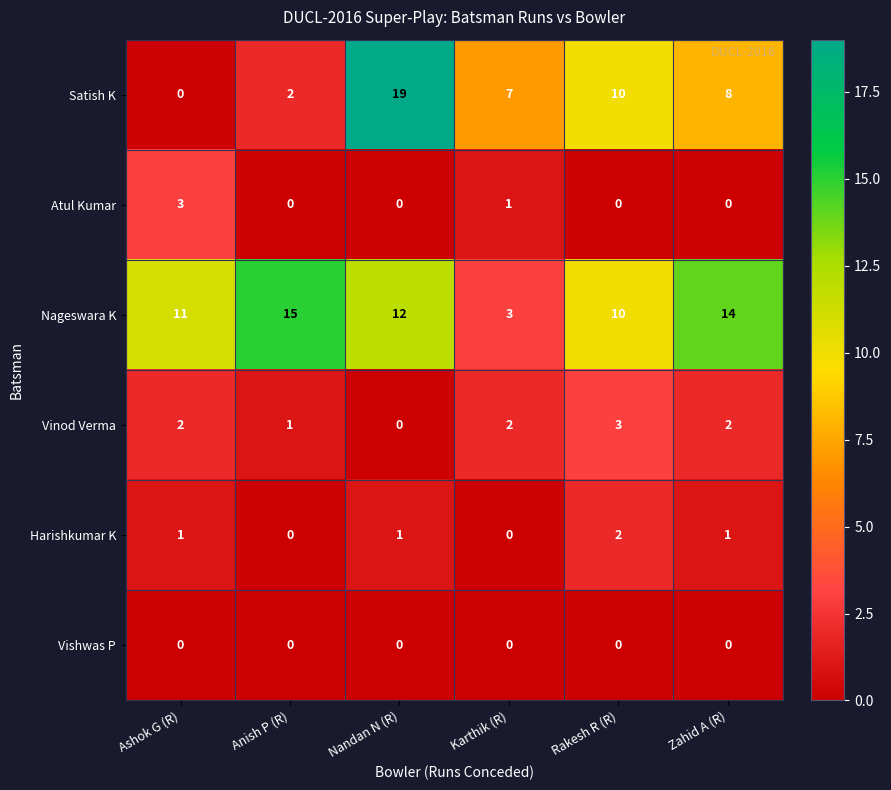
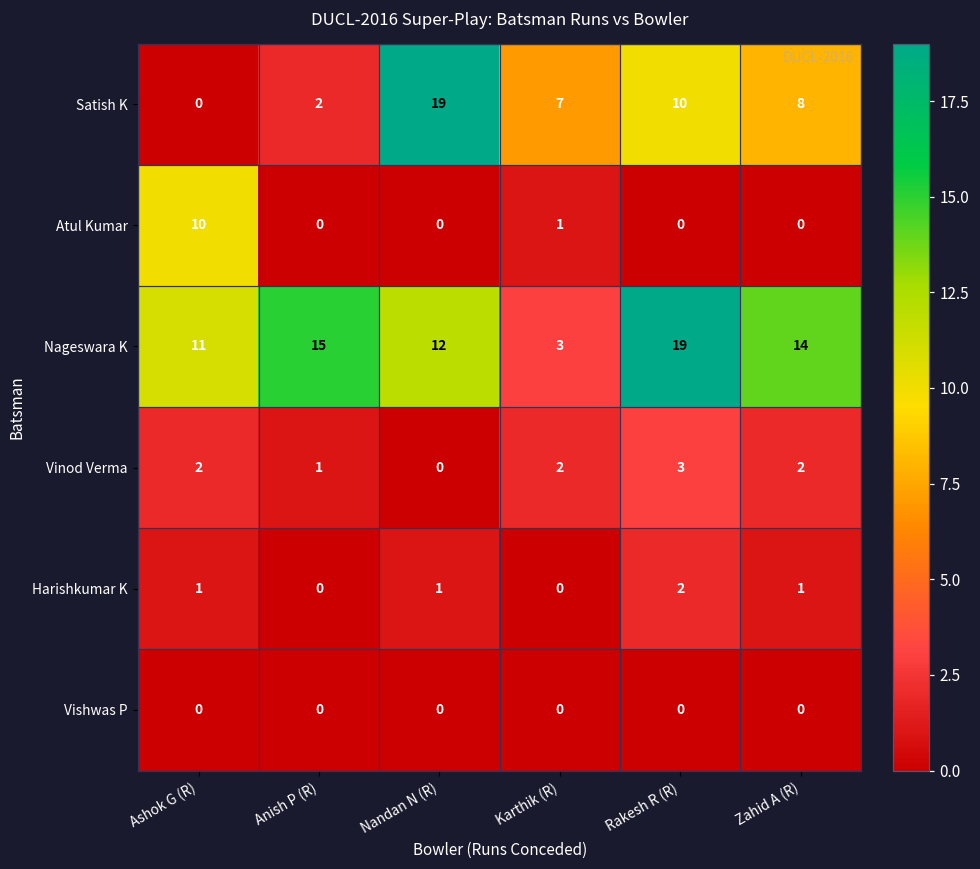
  {
    "Satish K": {
      "Ashok G (R)": 0,
      "Anish P (R)": 2,
      "Nandan N (R)": 19,
      "Karthik (R)": 7,
      "Rakesh R (R)": 10
    },
    "Atul Kumar": {
-     "Ashok G (R)": 3,
+     "Ashok G (R)": 10,
      "Anish P (R)": 0,
      "Nandan N (R)": 0,
      "Karthik (R)": 1,
      "Rakesh R (R)": 0,
      "Zahid A (R)": 0
    },
    "Nageswara K": {
      "Ashok G (R)": 11,
      "Anish P (R)": 15,
      "Nandan N (R)": 12,
      "Karthik (R)": 3,
-     "Rakesh R (R)": 10,
+     "Rakesh R (R)": 19,
      "Zahid A (R)": 14
    },
    "Vinod Verma": {
      "Ashok G (R)": 2,
      "Anish P (R)": 1,
      "Nandan N (R)": 0,
      "Karthik (R)": 2,
      "Rakesh R (R)": 3,
      "Zahid A (R)": 2
    },
    "Harishkumar K": {
      "Ashok G (R)": 1,
      "Anish P (R)": 0,
      "Nandan N (R)": 1,
      "Karthik (R)": 0,
      "Rakesh R (R)": 2,
      "Zahid A (R)": 1
    },
    "Vishwas P": {
      "Ashok G (R)": 0,
      "Anish P (R)": 0,
      "Nandan N (R)": 0,
      "Karthik (R)": 0,
      "Rakesh R (R)": 0,
      "Zahid A (R)": 0
    }
  }
